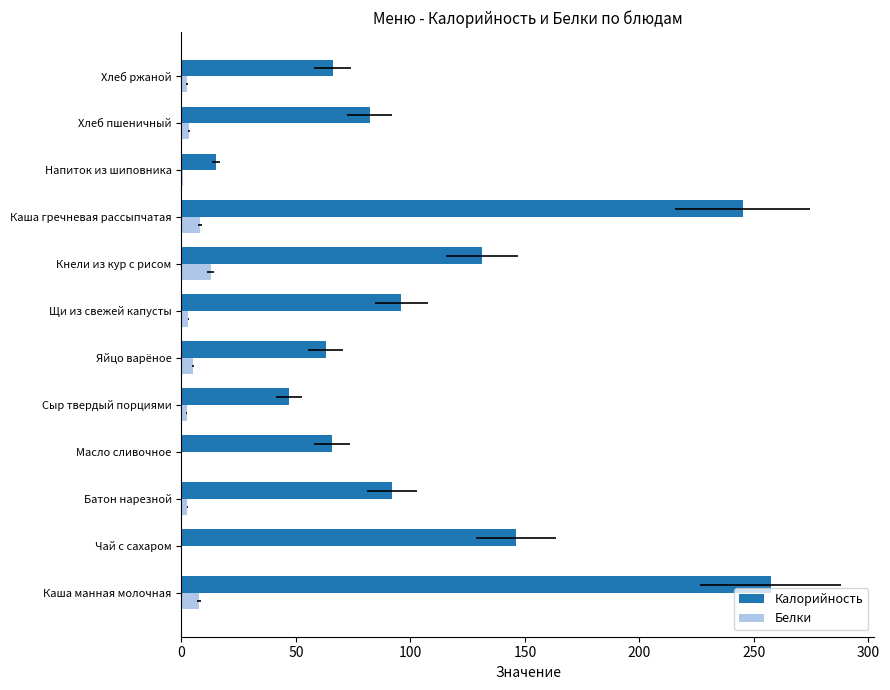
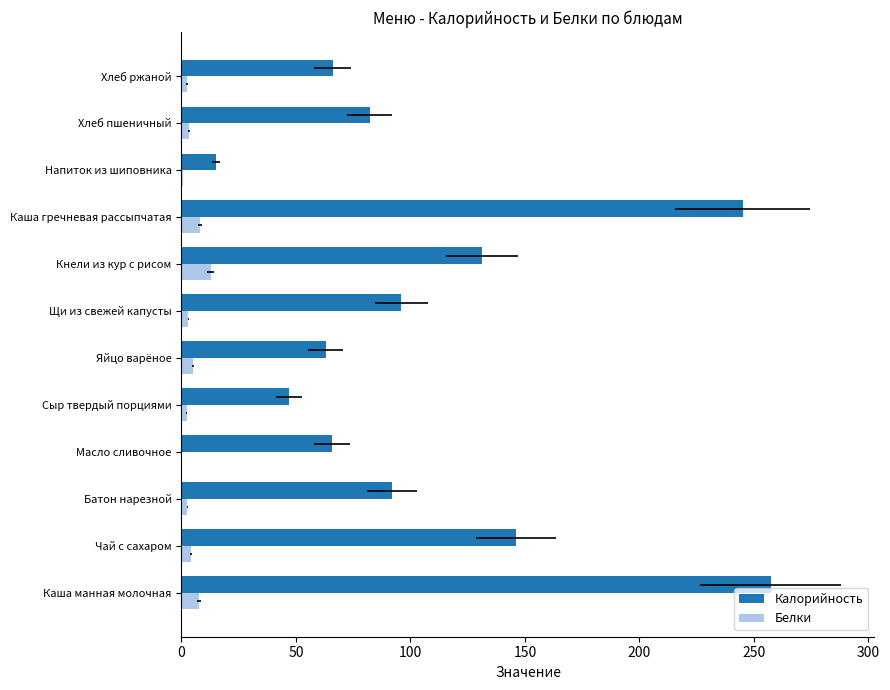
  {
    "Калорийность": {
      "Хлеб ржаной": 66,
      "Хлеб пшеничный": 82,
      "Напиток из шиповника": 15,
      "Каша гречневая рассыпчатая": 245,
      "Кнели из кур с рисом": 131,
      "Щи из свежей капусты": 96,
      "Яйцо варёное": 63,
      "Сыр твердый порциями": 47,
      "Масло сливочное": 66,
      "Батон нарезной": 92,
      "Чай с сахаром": 146,
      "Каша манная молочная": 257
    },
    "Белки": {
      "Хлеб ржаной": 2,
      "Хлеб пшеничный": 3,
      "Каша гречневая рассыпчатая": 8,
      "Кнели из кур с рисом": 13,
      "Щи из свежей капусты": 3,
      "Яйцо варёное": 5,
      "Сыр твердый порциями": 2,
      "Батон нарезной": 3,
-     "Чай с сахаром": 0,
+     "Чай с сахаром": 4,
      "Каша манная молочная": 8
    }
  }
